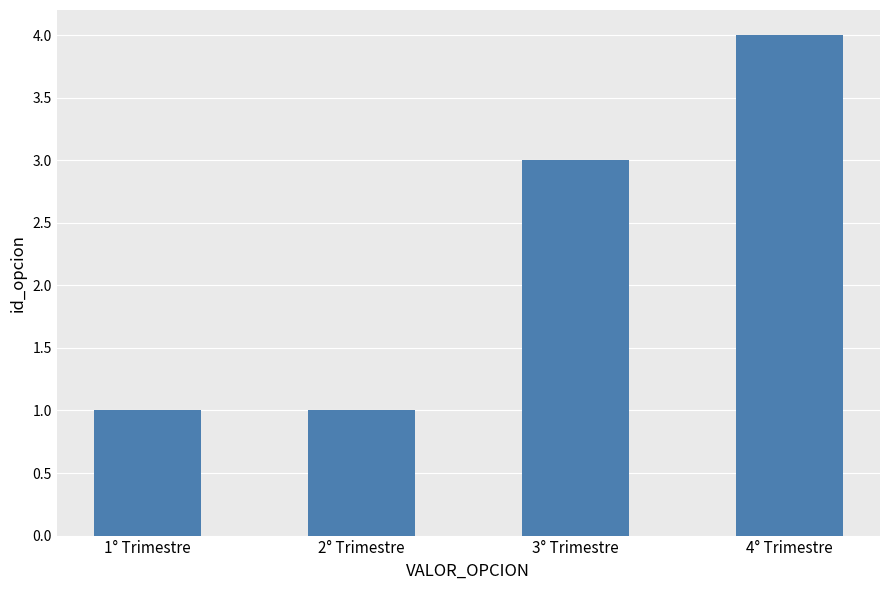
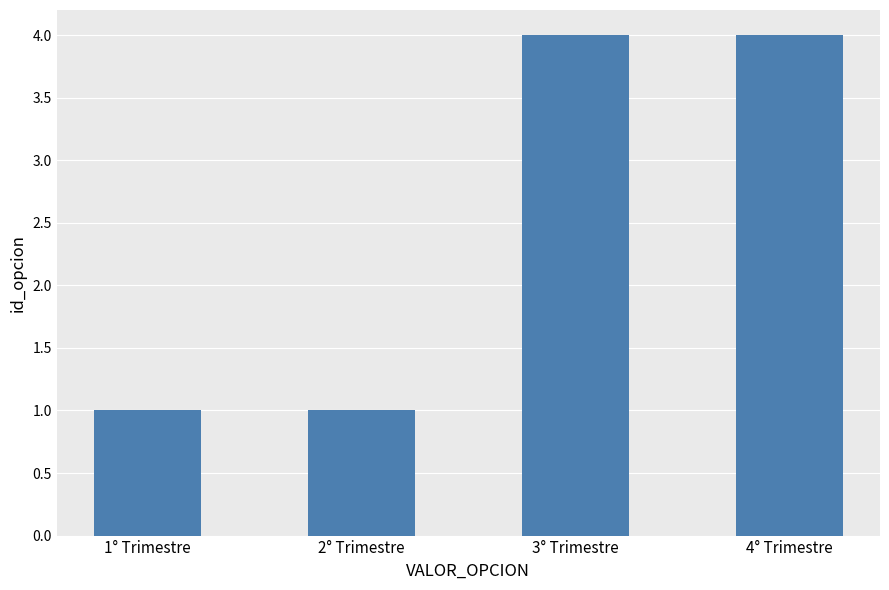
  {
    "1° Trimestre": 1,
    "2° Trimestre": 1,
-   "3° Trimestre": 3,
+   "3° Trimestre": 4,
    "4° Trimestre": 4
  }
